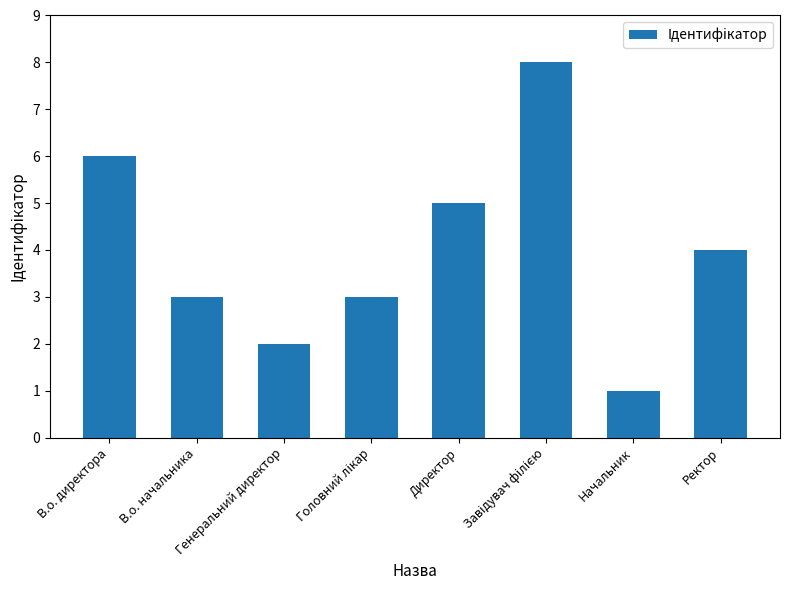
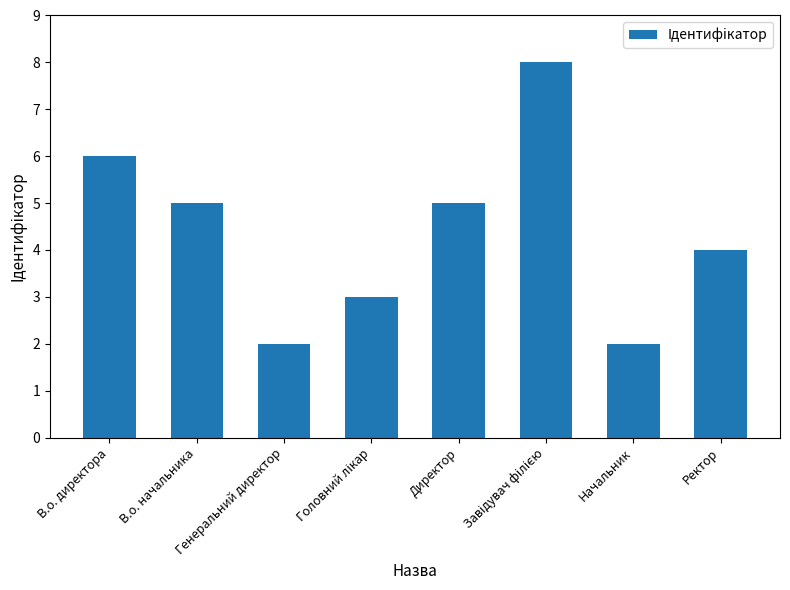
  {
    "В.о. директора": 6,
-   "В.о. начальника": 3,
+   "В.о. начальника": 5,
    "Генеральний директор": 2,
    "Головний лікар": 3,
    "Директор": 5,
    "Завідувач філією": 8,
-   "Начальник": 1,
+   "Начальник": 2,
    "Ректор": 4
  }
